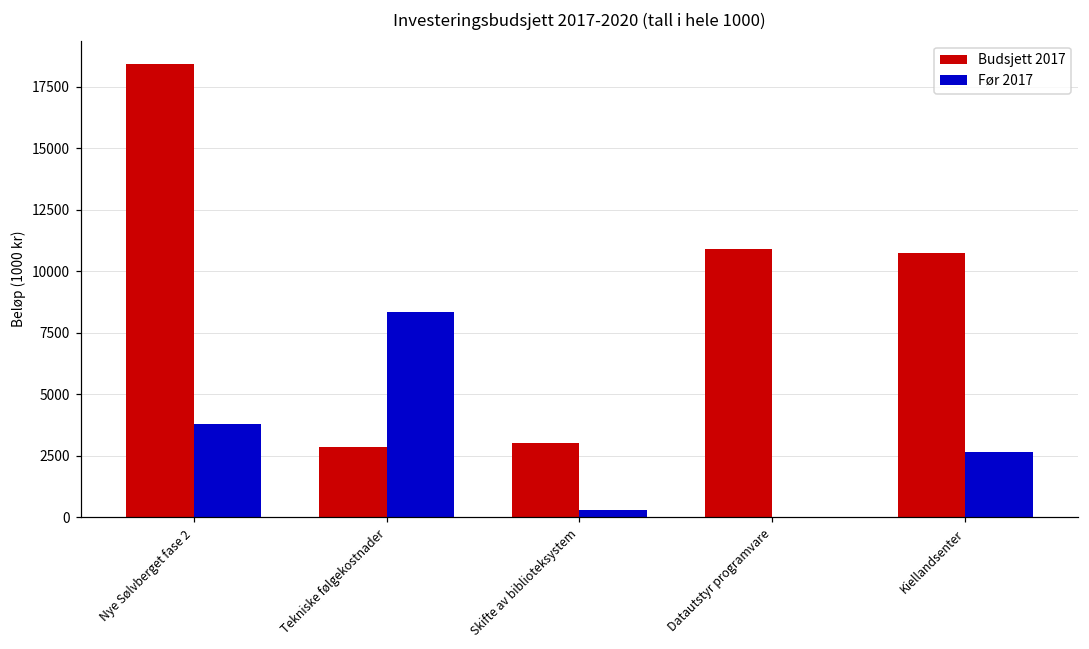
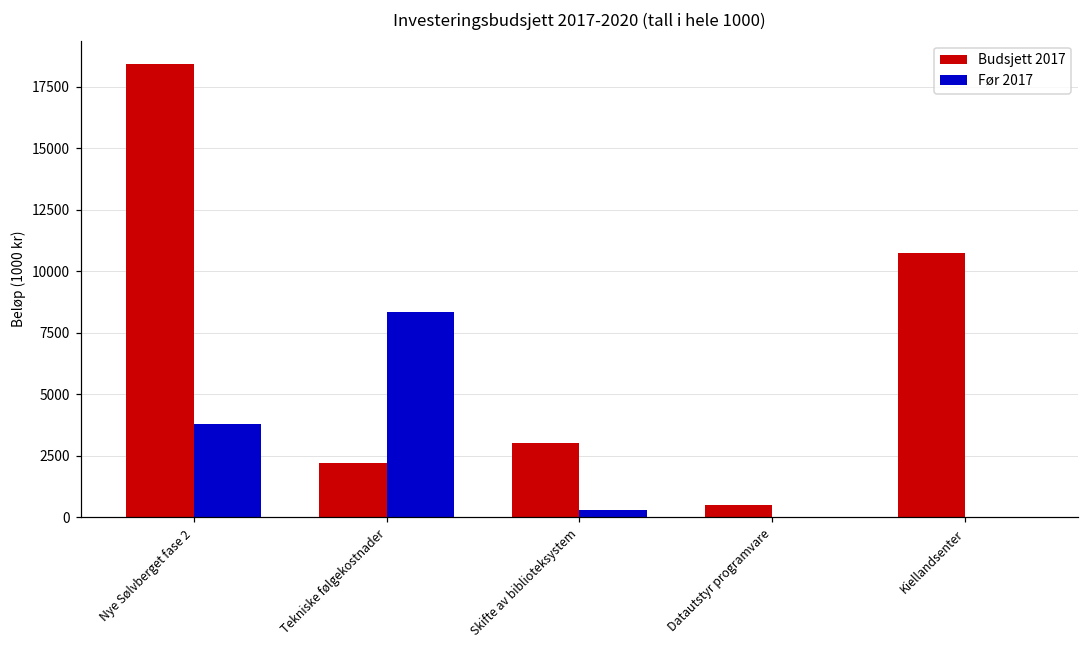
  {
    "Budsjett 2017": {
      "Nye Sølvberget fase 2": 18500,
-     "Tekniske følgekostnader": 2800,
+     "Tekniske følgekostnader": 2200,
      "Skifte av biblioteksystem": 3000,
-     "Datautstyr programvare": 10900,
+     "Datautstyr programvare": 500,
      "Kiellandsenter": 10800
    },
    "Før 2017": {
      "Nye Sølvberget fase 2": 3800,
      "Tekniske følgekostnader": 8300,
      "Skifte av biblioteksystem": 300,
      "Datautstyr programvare": 0,
-     "Kiellandsenter": 2600
+     "Kiellandsenter": 0
    }
  }
